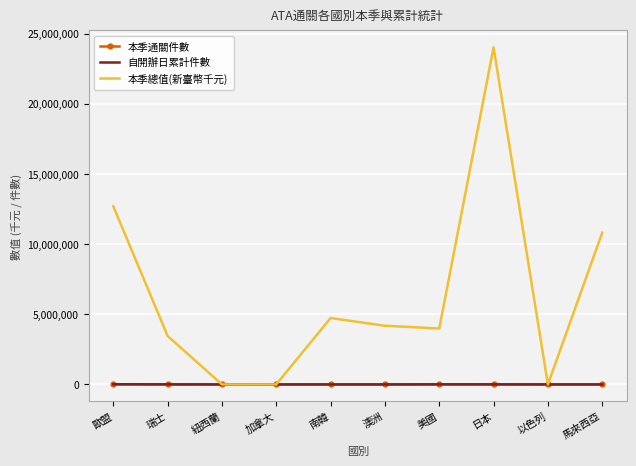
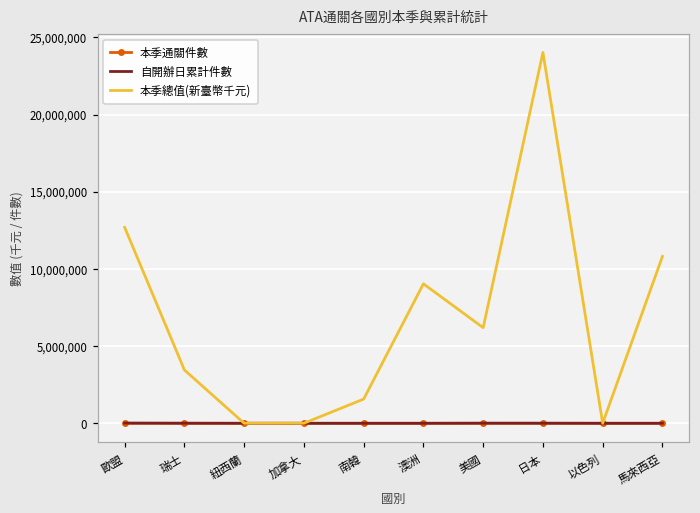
  {
    "自開辦日累計件數": {
      "歐盟": "0",
      "瑞士": "0",
      "南韓": "0",
      "澳洲": "0",
      "美國": "0",
      "日本": "0",
      "馬來西亞": "0"
    },
    "本季總值(新臺幣千元)": {
      "歐盟": "12,700,000",
      "瑞士": "3,500,000",
-     "南韓": "4,700,000",
-     "澳洲": "4,200,000",
-     "美國": "4,000,000",
+     "南韓": "1,600,000",
+     "澳洲": "9,000,000",
+     "美國": "6,200,000",
      "日本": "24,000,000",
      "馬來西亞": "10,800,000"
    }
  }
